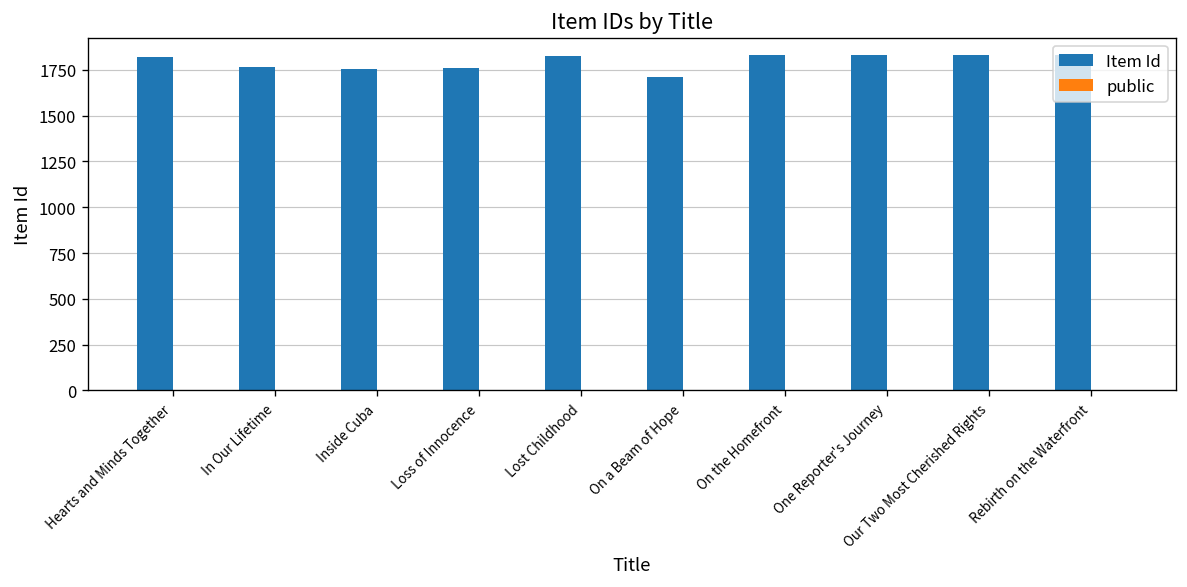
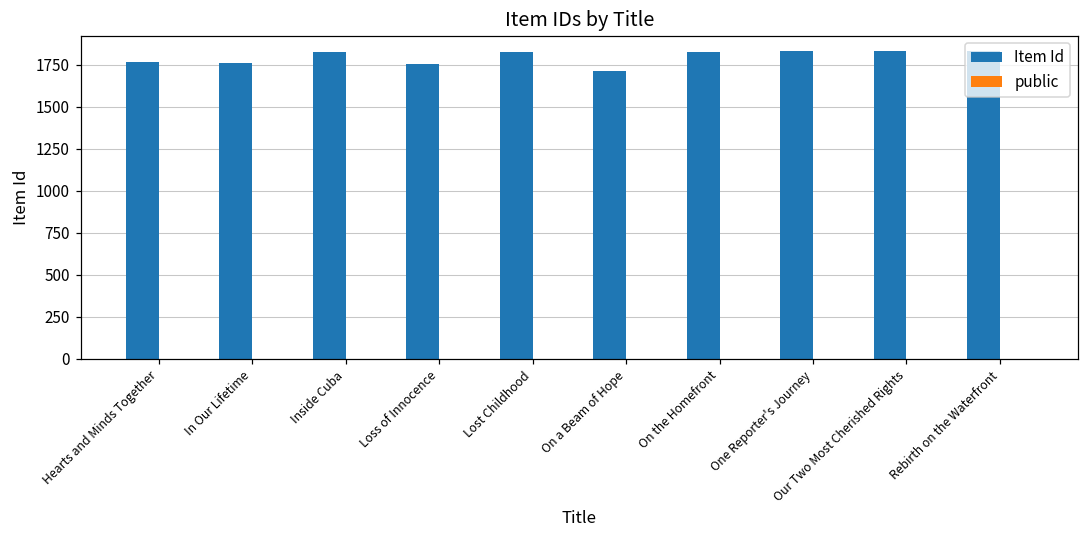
  {
    "Item Id": {
-     "Hearts and Minds Together": 1820,
+     "Hearts and Minds Together": 1770,
      "In Our Lifetime": 1760,
-     "Inside Cuba": 1750,
+     "Inside Cuba": 1820,
      "Loss of Innocence": 1760,
      "Lost Childhood": 1830,
      "On a Beam of Hope": 1710,
      "On the Homefront": 1830,
      "One Reporter's Journey": 1830,
      "Our Two Most Cherished Rights": 1830
    }
  }
